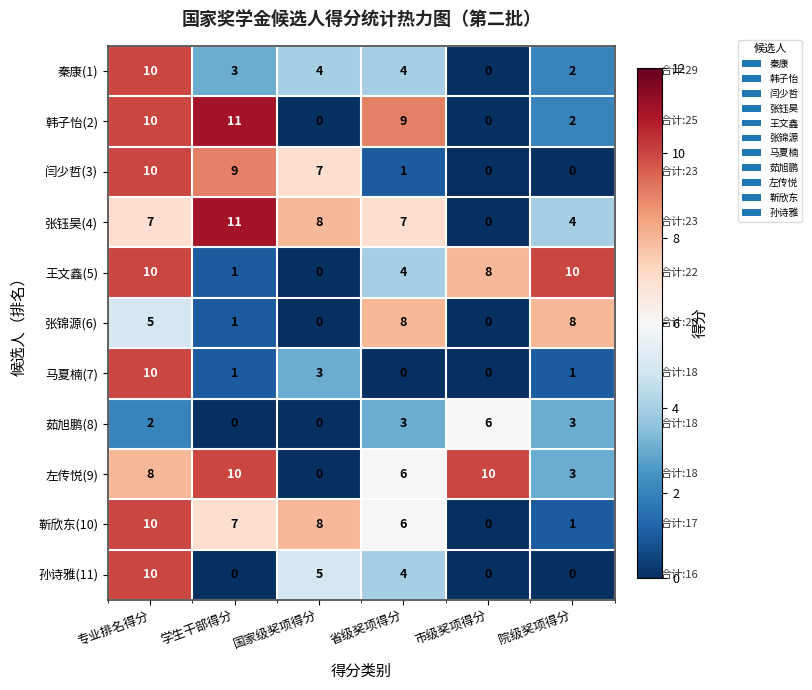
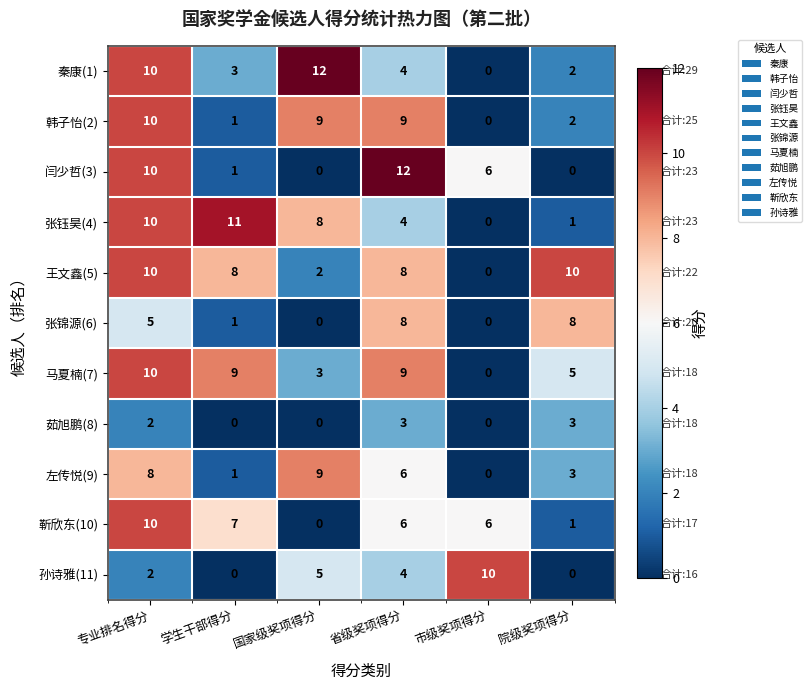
  {
    "秦康(1)": {
      "专业排名得分": 10,
      "学生干部得分": 3,
-     "国家级奖项得分": 4,
+     "国家级奖项得分": 12,
      "省级奖项得分": 4,
      "市级奖项得分": 0,
      "院级奖项得分": 2
    },
    "韩子怡(2)": {
      "专业排名得分": 10,
-     "学生干部得分": 11,
-     "国家级奖项得分": 0,
+     "学生干部得分": 1,
+     "国家级奖项得分": 9,
      "省级奖项得分": 9,
      "市级奖项得分": 0,
      "院级奖项得分": 2
    },
    "闫少哲(3)": {
      "专业排名得分": 10,
-     "学生干部得分": 9,
-     "国家级奖项得分": 7,
-     "省级奖项得分": 1,
-     "市级奖项得分": 0,
+     "学生干部得分": 1,
+     "国家级奖项得分": 0,
+     "省级奖项得分": 12,
+     "市级奖项得分": 6,
      "院级奖项得分": 0
    },
    "张钰昊(4)": {
-     "专业排名得分": 7,
+     "专业排名得分": 10,
      "学生干部得分": 11,
      "国家级奖项得分": 8,
-     "省级奖项得分": 7,
+     "省级奖项得分": 4,
      "市级奖项得分": 0,
-     "院级奖项得分": 4
+     "院级奖项得分": 1
    },
    "王文鑫(5)": {
      "专业排名得分": 10,
-     "学生干部得分": 1,
-     "国家级奖项得分": 0,
-     "省级奖项得分": 4,
-     "市级奖项得分": 8,
+     "学生干部得分": 8,
+     "国家级奖项得分": 2,
+     "省级奖项得分": 8,
+     "市级奖项得分": 0,
      "院级奖项得分": 10
    },
    "张锦源(6)": {
      "专业排名得分": 5,
      "学生干部得分": 1,
      "国家级奖项得分": 0,
      "省级奖项得分": 8,
      "市级奖项得分": 0,
      "院级奖项得分": 8
    },
    "马夏楠(7)": {
      "专业排名得分": 10,
-     "学生干部得分": 1,
+     "学生干部得分": 9,
      "国家级奖项得分": 3,
-     "省级奖项得分": 0,
+     "省级奖项得分": 9,
      "市级奖项得分": 0,
-     "院级奖项得分": 1
+     "院级奖项得分": 5
    },
    "茹旭鹏(8)": {
      "专业排名得分": 2,
      "学生干部得分": 0,
      "国家级奖项得分": 0,
      "省级奖项得分": 3,
-     "市级奖项得分": 6,
+     "市级奖项得分": 0,
      "院级奖项得分": 3
    },
    "左传悦(9)": {
      "专业排名得分": 8,
-     "学生干部得分": 10,
-     "国家级奖项得分": 0,
+     "学生干部得分": 1,
+     "国家级奖项得分": 9,
      "省级奖项得分": 6,
-     "市级奖项得分": 10,
+     "市级奖项得分": 0,
      "院级奖项得分": 3
    },
    "靳欣东(10)": {
      "专业排名得分": 10,
      "学生干部得分": 7,
-     "国家级奖项得分": 8,
+     "国家级奖项得分": 0,
      "省级奖项得分": 6,
-     "市级奖项得分": 0,
+     "市级奖项得分": 6,
      "院级奖项得分": 1
    },
    "孙诗雅(11)": {
-     "专业排名得分": 10,
+     "专业排名得分": 2,
      "学生干部得分": 0,
      "国家级奖项得分": 5,
      "省级奖项得分": 4,
-     "市级奖项得分": 0,
+     "市级奖项得分": 10,
      "院级奖项得分": 0
    }
  }
